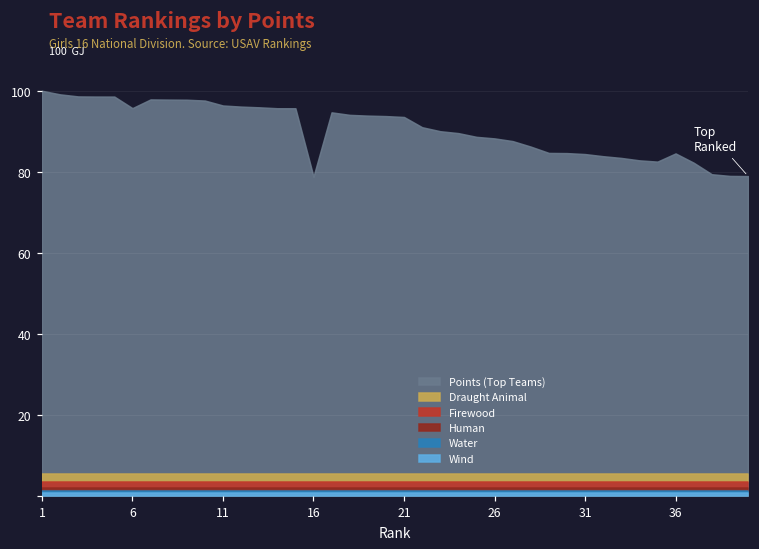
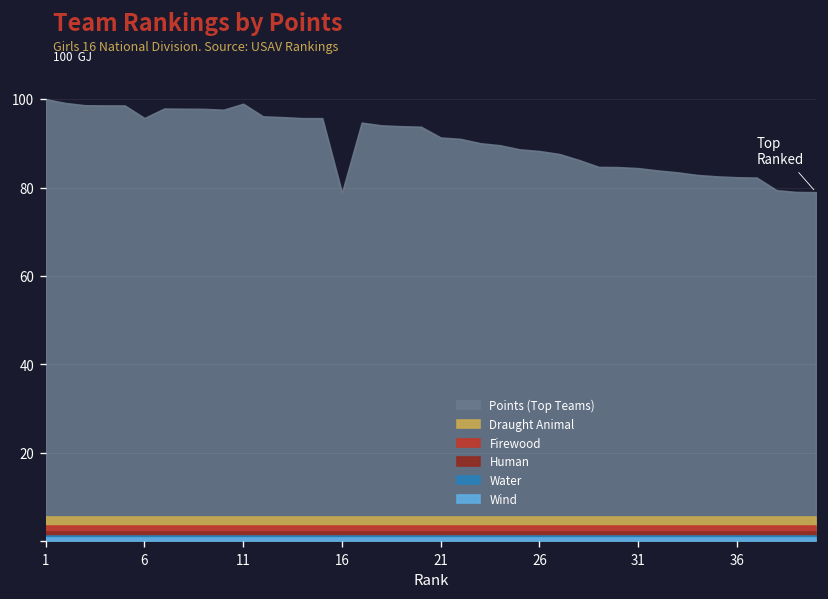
  {
    "Points (Top Teams)": {
      "1": 100,
      "6": 96,
-     "11": 96,
+     "11": 99,
      "16": 79,
-     "21": 94,
+     "21": 91,
      "26": 88,
      "31": 84,
-     "36": 85
+     "36": 82
    },
    "Draught Animal": {
      "1": 2,
      "6": 2,
      "11": 2,
      "16": 2,
      "21": 2,
      "26": 2,
      "31": 2,
      "36": 2
    }
  }
